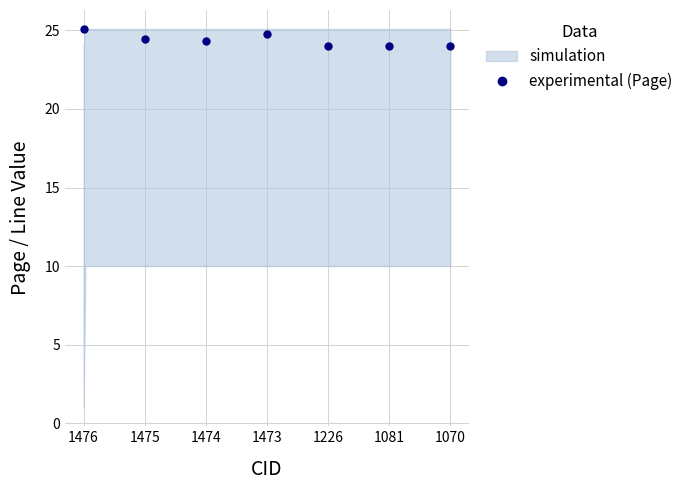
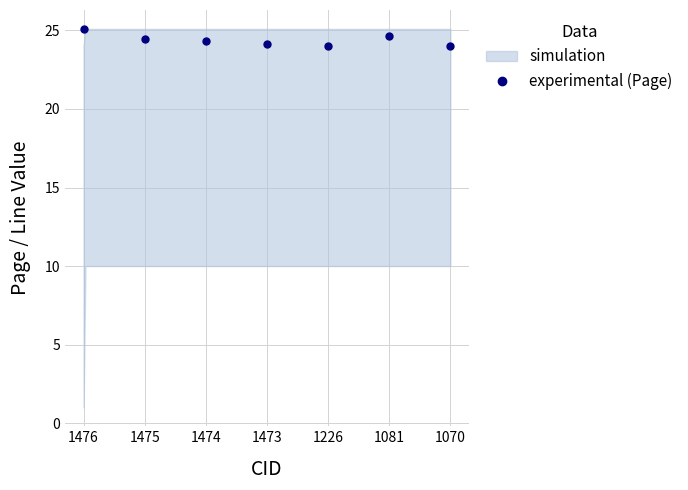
  {
    "experimental (Page)": {
      "1475": 24.4,
      "1474": 24.3,
-     "1473": 24.8,
+     "1473": 24.2,
      "1226": 24.0,
-     "1081": 24.0,
+     "1081": 24.6,
      "1070": 24.0
    }
  }
